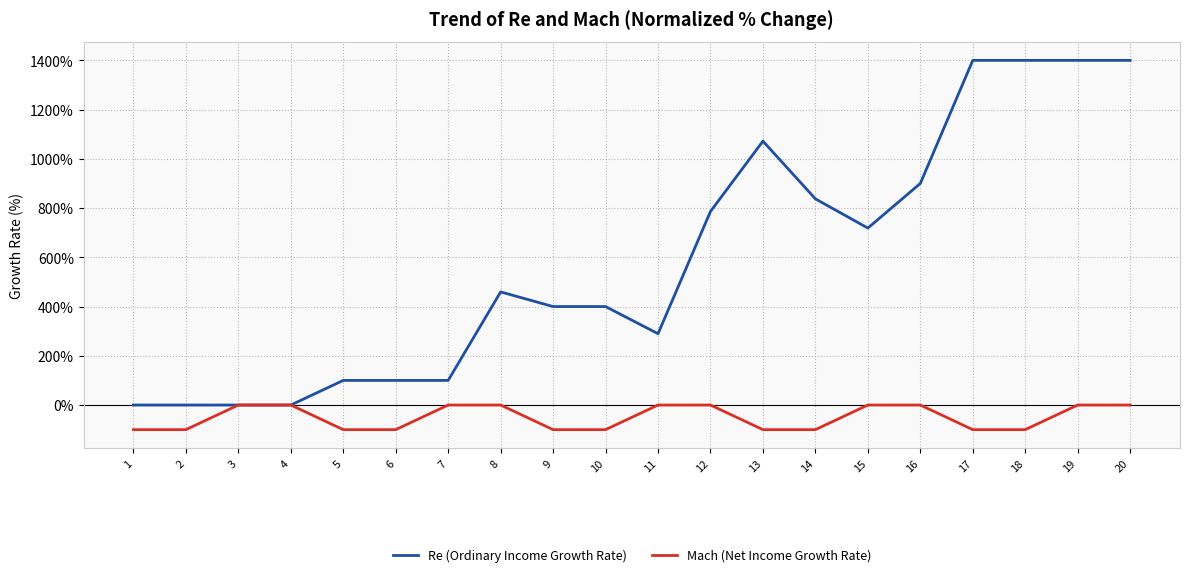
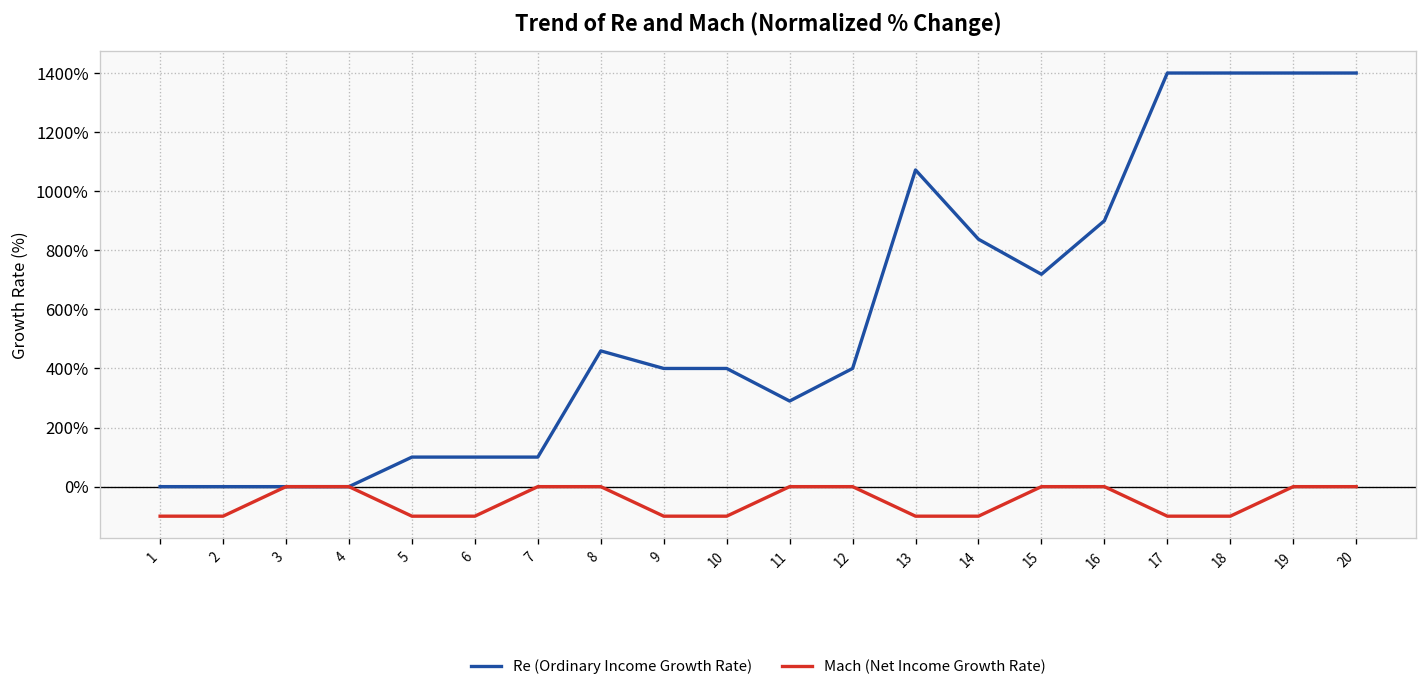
  {
    "Re (Ordinary Income Growth Rate)": {
      "1": "0%",
      "2": "0%",
      "5": "100%",
      "6": "100%",
      "7": "100%",
      "8": "460%",
      "9": "400%",
      "10": "400%",
      "11": "290%",
-     "12": "790%",
+     "12": "400%",
      "13": "1070%",
      "14": "840%",
      "15": "720%",
      "16": "900%",
      "17": "1400%",
      "18": "1400%",
      "19": "1400%",
      "20": "1400%"
    },
    "Mach (Net Income Growth Rate)": {
      "1": "-100%",
      "2": "-100%",
      "5": "-100%",
      "6": "-100%",
      "7": "0%",
      "8": "0%",
      "9": "-100%",
      "10": "-100%",
      "11": "0%",
      "12": "0%",
      "13": "-100%",
      "14": "-100%",
      "15": "0%",
      "16": "0%",
      "17": "-100%",
      "18": "-100%",
      "19": "0%",
      "20": "0%"
    }
  }
